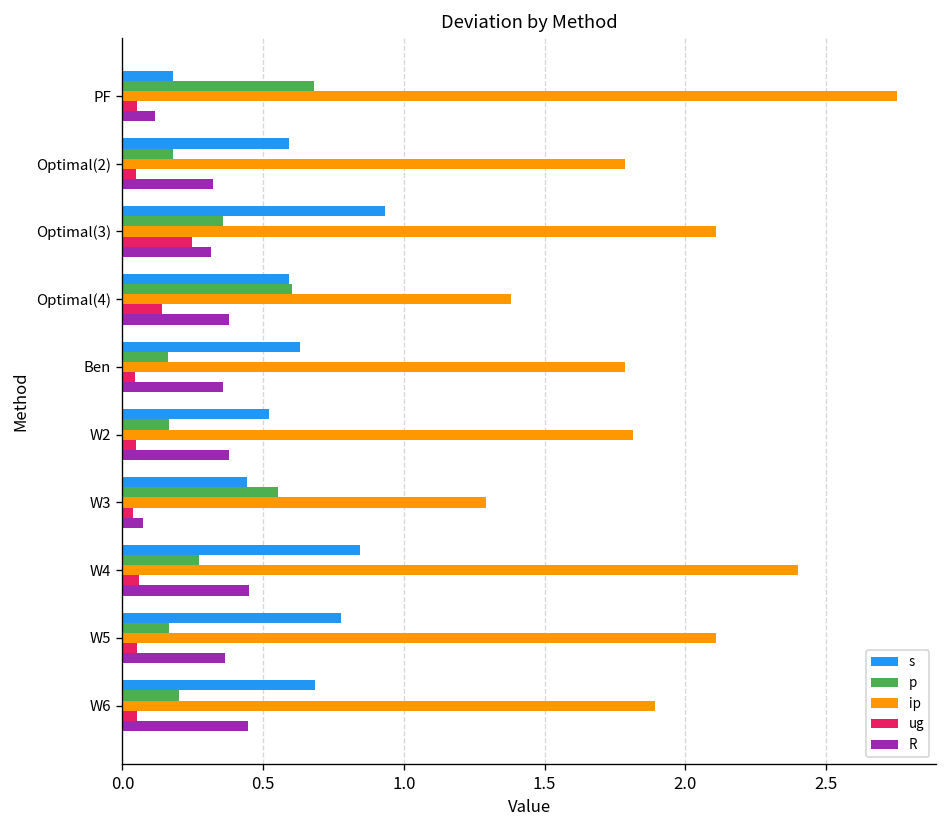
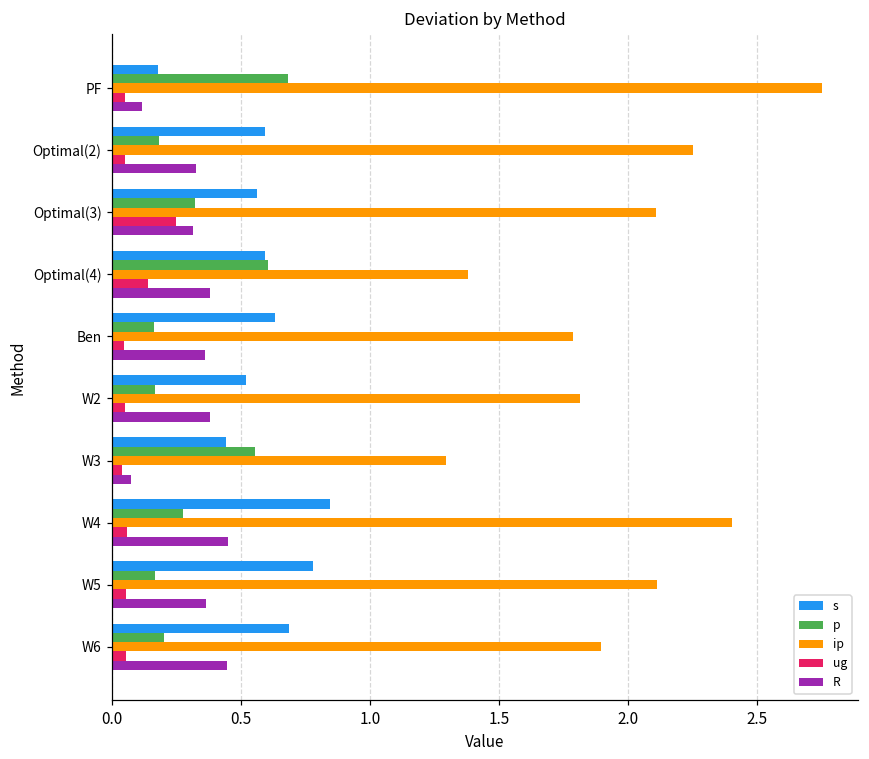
  {
    "s": {
      "PF": 0.18,
      "Optimal(2)": 0.59,
-     "Optimal(3)": 0.93,
+     "Optimal(3)": 0.56,
      "Optimal(4)": 0.59,
      "Ben": 0.63,
      "W2": 0.52,
      "W3": 0.44,
      "W4": 0.84,
      "W5": 0.78,
      "W6": 0.69
    },
    "p": {
      "PF": 0.68,
      "Optimal(2)": 0.18,
-     "Optimal(3)": 0.36,
+     "Optimal(3)": 0.32,
      "Optimal(4)": 0.60,
      "Ben": 0.16,
      "W2": 0.16,
      "W3": 0.55,
      "W4": 0.27,
      "W5": 0.16,
      "W6": 0.20
    },
    "ip": {
      "PF": 2.75,
-     "Optimal(2)": 1.78,
+     "Optimal(2)": 2.25,
      "Optimal(3)": 2.11,
      "Optimal(4)": 1.38,
      "Ben": 1.79,
      "W2": 1.81,
      "W3": 1.29,
      "W4": 2.40,
      "W5": 2.11,
      "W6": 1.89
    },
    "ug": {
      "PF": 0.05,
      "Optimal(2)": 0.05,
      "Optimal(3)": 0.25,
      "Optimal(4)": 0.14,
      "Ben": 0.05,
      "W2": 0.05,
      "W3": 0.04,
      "W4": 0.06,
      "W5": 0.05,
      "W6": 0.05
    },
    "R": {
      "PF": 0.12,
      "Optimal(2)": 0.32,
      "Optimal(3)": 0.31,
      "Optimal(4)": 0.38,
      "Ben": 0.36,
      "W2": 0.38,
      "W3": 0.07,
      "W4": 0.45,
      "W5": 0.36,
      "W6": 0.45
    }
  }
